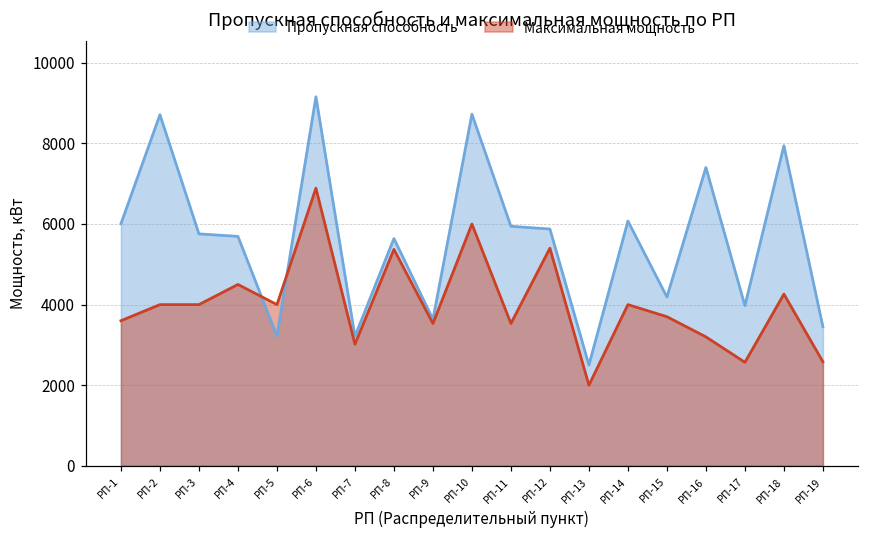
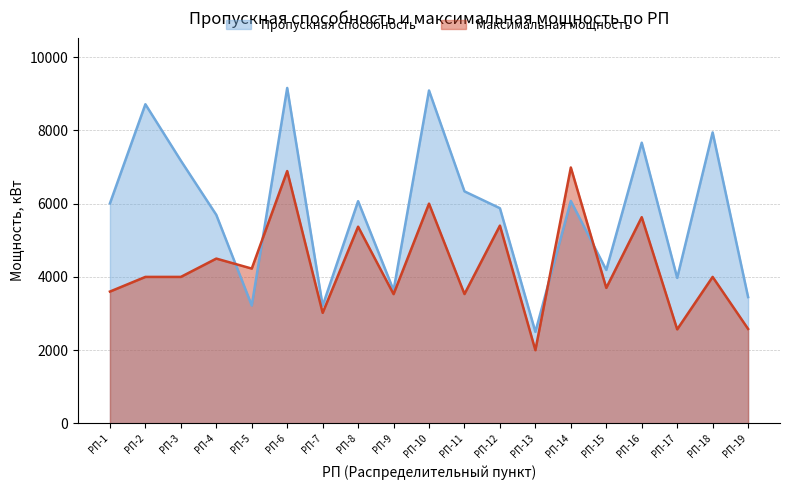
  {
    "Пропускная способность": {
      "РП-1": 6000,
      "РП-2": 8700,
-     "РП-3": 5800,
+     "РП-3": 7200,
      "РП-4": 5700,
      "РП-5": 3200,
      "РП-6": 9200,
      "РП-7": 3200,
-     "РП-8": 5600,
+     "РП-8": 6100,
      "РП-9": 3600,
-     "РП-10": 8700,
-     "РП-11": 5900,
+     "РП-10": 9100,
+     "РП-11": 6300,
      "РП-12": 5900,
      "РП-13": 2500,
      "РП-14": 6100,
      "РП-15": 4200,
-     "РП-16": 7400,
+     "РП-16": 7700,
      "РП-17": 4000,
      "РП-18": 7900,
      "РП-19": 3500
    },
    "Максимальная мощность": {
      "РП-1": 3600,
      "РП-2": 4000,
      "РП-3": 4000,
      "РП-4": 4500,
-     "РП-5": 4000,
+     "РП-5": 4200,
      "РП-6": 6900,
      "РП-7": 3000,
      "РП-8": 5400,
      "РП-9": 3500,
      "РП-10": 6000,
      "РП-11": 3500,
      "РП-12": 5400,
      "РП-13": 2000,
-     "РП-14": 4000,
+     "РП-14": 7000,
      "РП-15": 3700,
-     "РП-16": 3200,
+     "РП-16": 5600,
      "РП-17": 2600,
-     "РП-18": 4300,
+     "РП-18": 4000,
      "РП-19": 2600
    }
  }
